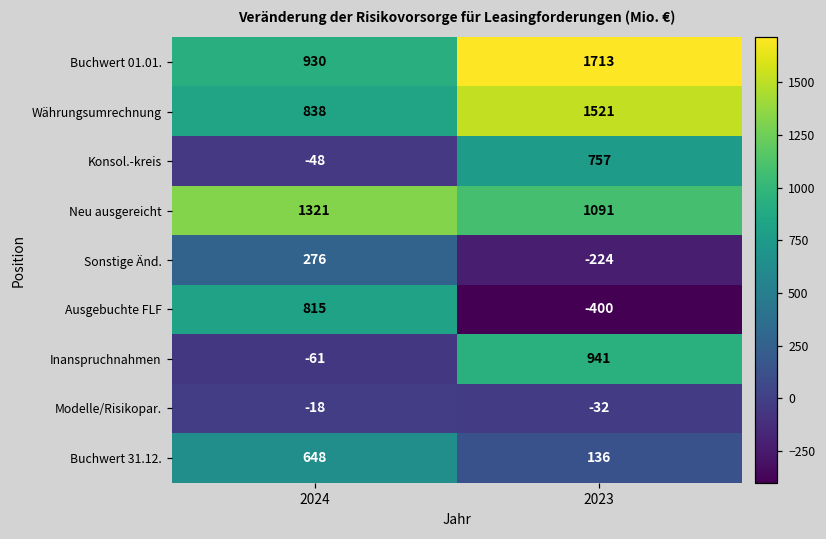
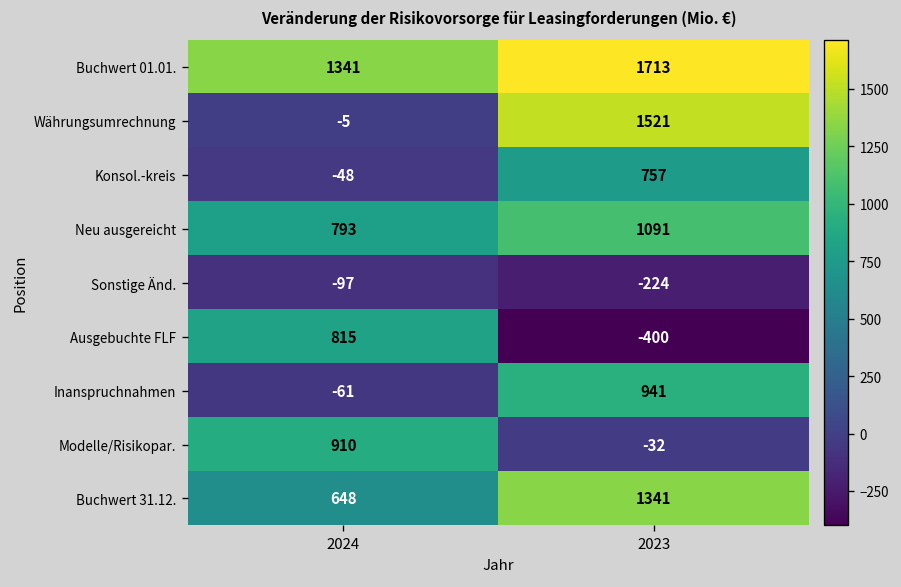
  {
    "Buchwert 01.01.": {
-     "2024": 930,
+     "2024": 1341,
      "2023": 1713
    },
    "Währungsumrechnung": {
-     "2024": 838,
+     "2024": -5,
      "2023": 1521
    },
    "Konsol.-kreis": {
      "2024": -48,
      "2023": 757
    },
    "Neu ausgereicht": {
-     "2024": 1321,
+     "2024": 793,
      "2023": 1091
    },
    "Sonstige Änd.": {
-     "2024": 276,
+     "2024": -97,
      "2023": -224
    },
    "Ausgebuchte FLF": {
      "2024": 815,
      "2023": -400
    },
    "Inanspruchnahmen": {
      "2024": -61,
      "2023": 941
    },
    "Modelle/Risikopar.": {
-     "2024": -18,
+     "2024": 910,
      "2023": -32
    },
    "Buchwert 31.12.": {
      "2024": 648,
-     "2023": 136
+     "2023": 1341
    }
  }
